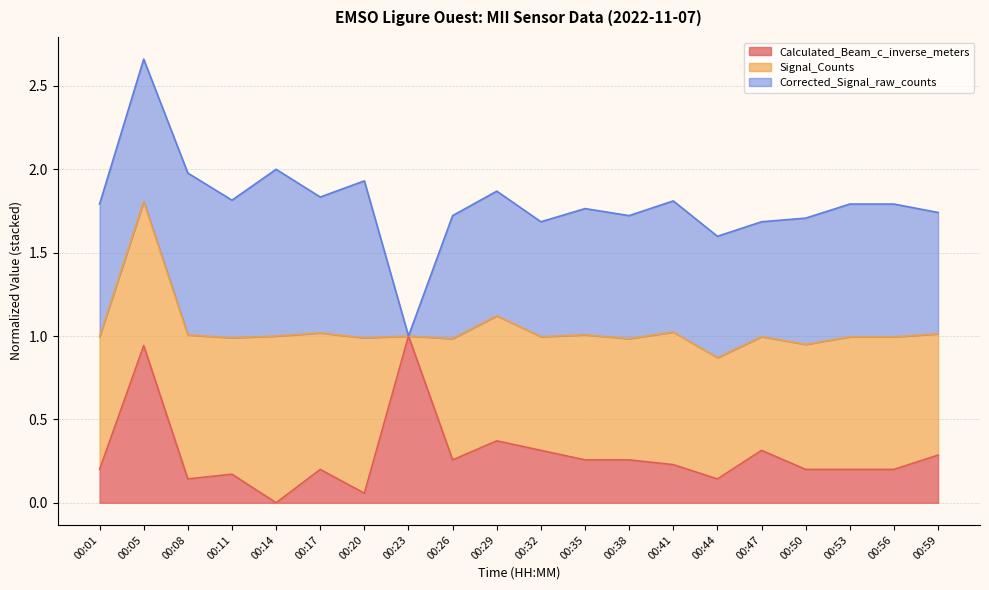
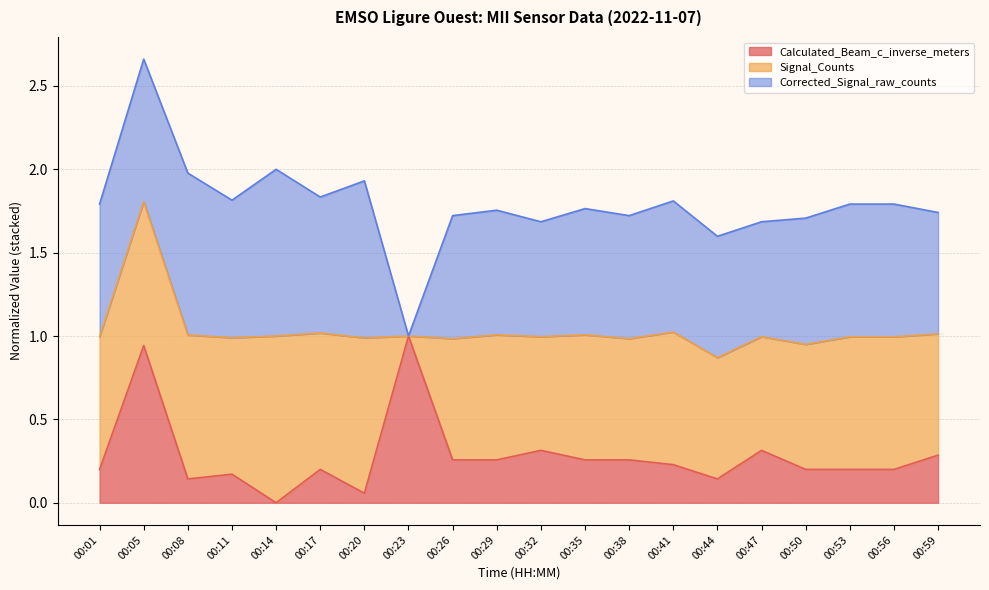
  {
    "Calculated_Beam_c_inverse_meters": {
      "00:01": 0.20,
      "00:05": 0.94,
      "00:08": 0.14,
      "00:11": 0.17,
      "00:14": 0.00,
      "00:17": 0.20,
      "00:20": 0.06,
      "00:26": 0.26,
-     "00:29": 0.37,
+     "00:29": 0.26,
      "00:32": 0.31,
      "00:35": 0.26,
      "00:38": 0.26,
      "00:41": 0.23,
      "00:44": 0.14,
      "00:47": 0.31,
      "00:50": 0.20,
      "00:53": 0.20,
      "00:56": 0.20,
      "00:59": 0.29
    },
    "Signal_Counts": {
      "00:01": 0.80,
      "00:05": 0.86,
      "00:08": 0.86,
      "00:11": 0.82,
      "00:14": 1.00,
      "00:17": 0.82,
      "00:20": 0.93,
      "00:26": 0.73,
      "00:29": 0.75,
      "00:32": 0.68,
      "00:35": 0.75,
      "00:38": 0.73,
      "00:41": 0.80,
      "00:44": 0.73,
      "00:47": 0.68,
      "00:50": 0.75,
      "00:53": 0.80,
      "00:56": 0.80,
      "00:59": 0.73
    },
    "Corrected_Signal_raw_counts": {
      "00:01": 0.80,
      "00:05": 0.85,
      "00:08": 0.97,
      "00:11": 0.83,
      "00:14": 1.00,
      "00:17": 0.82,
      "00:20": 0.94,
      "00:26": 0.74,
      "00:29": 0.75,
      "00:32": 0.69,
      "00:35": 0.76,
      "00:38": 0.74,
      "00:41": 0.79,
      "00:44": 0.73,
      "00:47": 0.69,
      "00:50": 0.76,
      "00:53": 0.80,
      "00:56": 0.80,
      "00:59": 0.73
    }
  }
